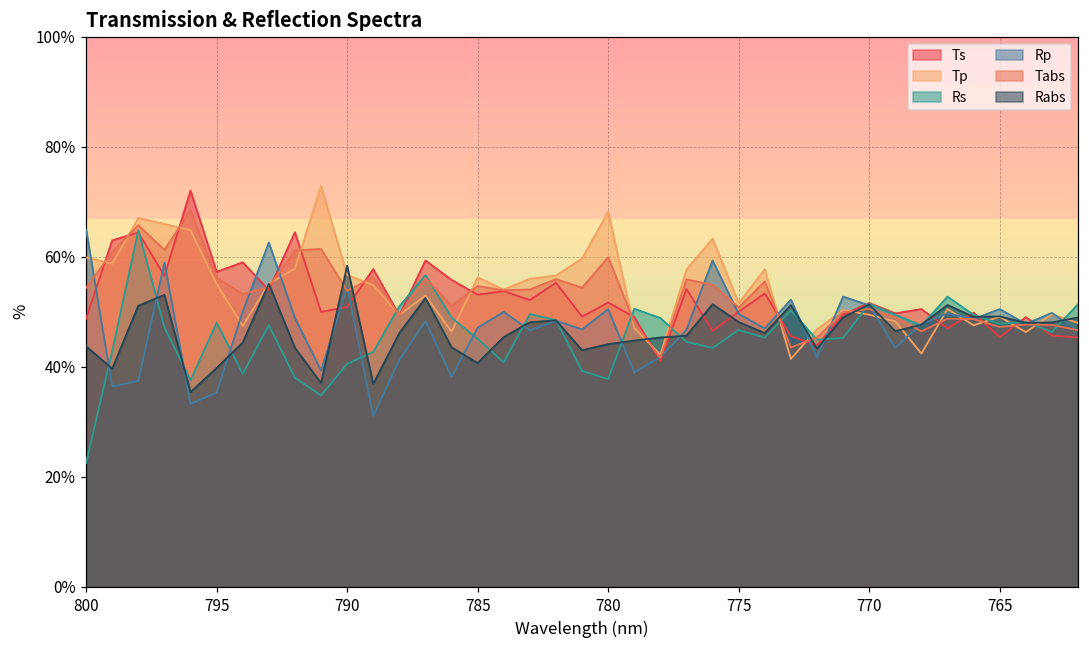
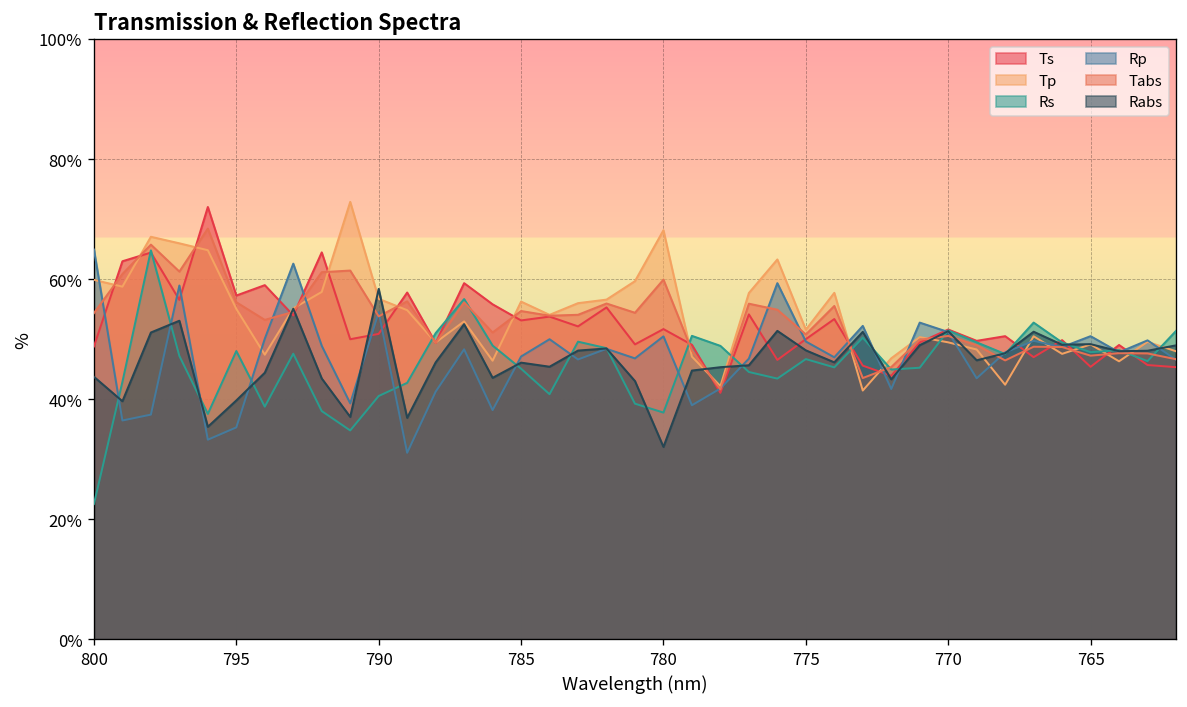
  {
    "Rabs": {
      "800": "44%",
      "795": "40%",
      "790": "58%",
-     "785": "41%",
-     "780": "44%",
+     "785": "46%",
+     "780": "32%",
      "775": "48%"
    }
  }
